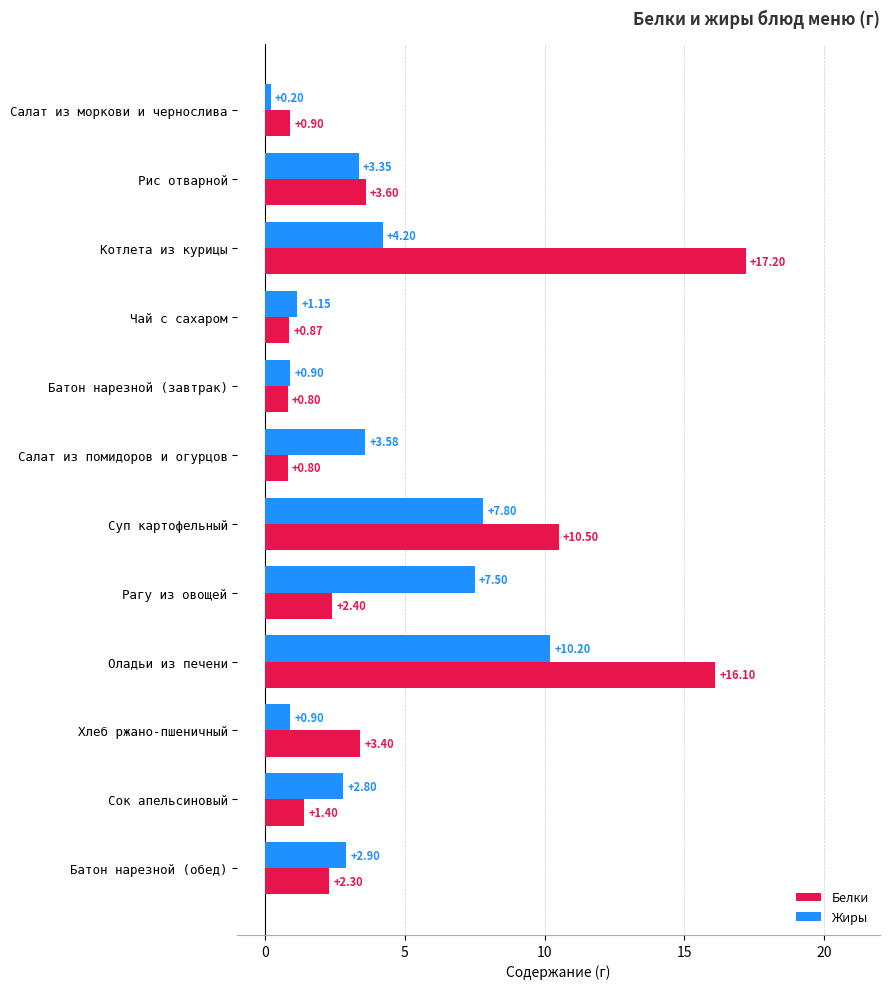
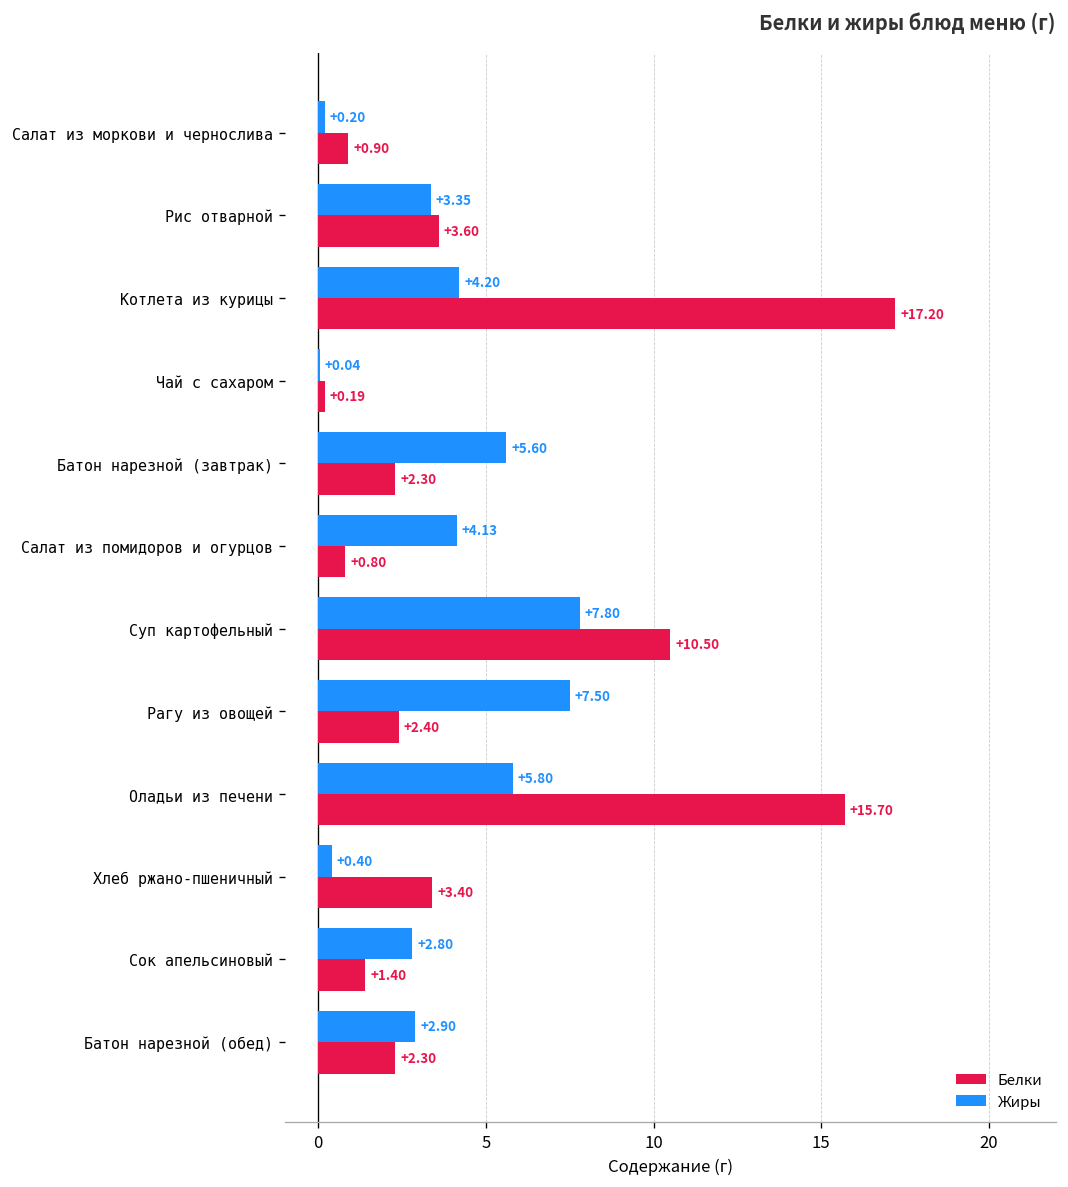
  {
    "Белки": {
      "Салат из моркови и чернослива": "+0.90",
      "Рис отварной": "+3.60",
      "Котлета из курицы": "+17.20",
-     "Чай с сахаром": "+0.87",
-     "Батон нарезной (завтрак)": "+0.80",
+     "Чай с сахаром": "+0.19",
+     "Батон нарезной (завтрак)": "+2.30",
      "Салат из помидоров и огурцов": "+0.80",
      "Суп картофельный": "+10.50",
      "Рагу из овощей": "+2.40",
-     "Оладьи из печени": "+16.10",
+     "Оладьи из печени": "+15.70",
      "Хлеб ржано-пшеничный": "+3.40",
      "Сок апельсиновый": "+1.40",
      "Батон нарезной (обед)": "+2.30"
    },
    "Жиры": {
      "Салат из моркови и чернослива": "+0.20",
      "Рис отварной": "+3.35",
      "Котлета из курицы": "+4.20",
-     "Чай с сахаром": "+1.15",
-     "Батон нарезной (завтрак)": "+0.90",
-     "Салат из помидоров и огурцов": "+3.58",
+     "Чай с сахаром": "+0.04",
+     "Батон нарезной (завтрак)": "+5.60",
+     "Салат из помидоров и огурцов": "+4.13",
      "Суп картофельный": "+7.80",
      "Рагу из овощей": "+7.50",
-     "Оладьи из печени": "+10.20",
-     "Хлеб ржано-пшеничный": "+0.90",
+     "Оладьи из печени": "+5.80",
+     "Хлеб ржано-пшеничный": "+0.40",
      "Сок апельсиновый": "+2.80",
      "Батон нарезной (обед)": "+2.90"
    }
  }
